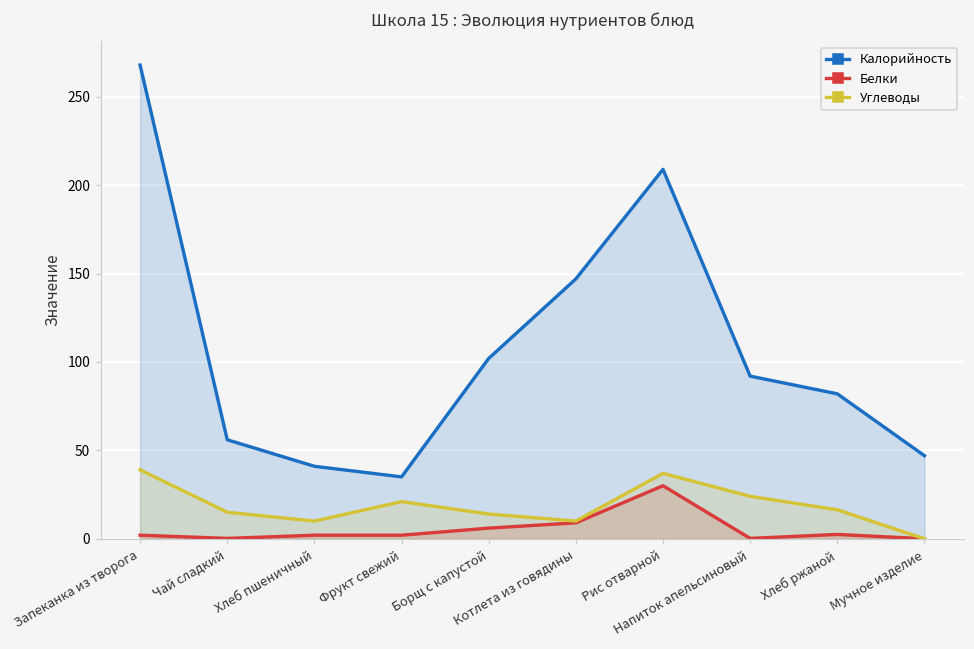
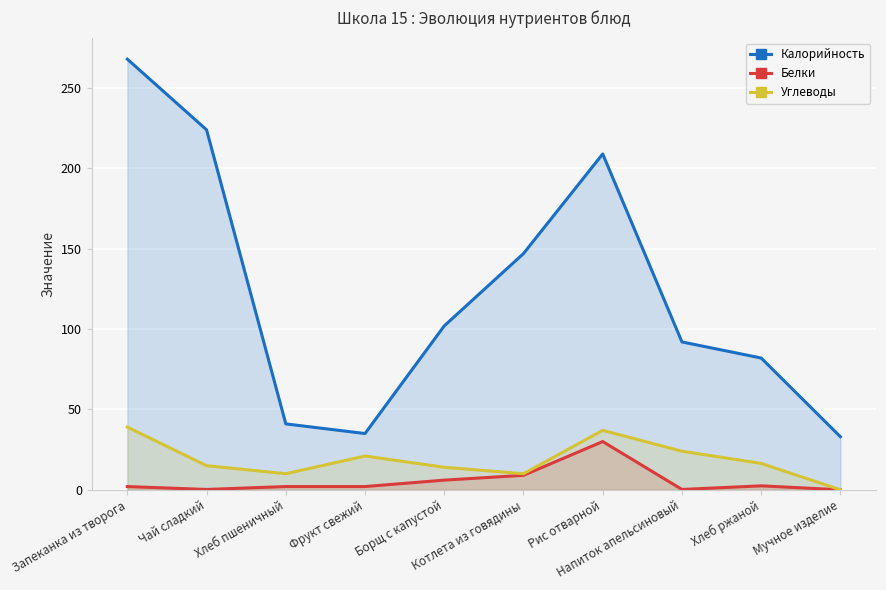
  {
    "Калорийность": {
      "Запеканка из творога": 268,
-     "Чай сладкий": 56,
+     "Чай сладкий": 224,
      "Хлеб пшеничный": 41,
      "Фрукт свежий": 35,
      "Борщ с капустой": 102,
      "Котлета из говядины": 147,
      "Рис отварной": 209,
      "Напиток апельсиновый": 92,
      "Хлеб ржаной": 82,
-     "Мучное изделие": 47
+     "Мучное изделие": 33
    },
    "Белки": {
      "Запеканка из творога": 2,
      "Чай сладкий": 0,
      "Хлеб пшеничный": 2,
      "Фрукт свежий": 2,
      "Борщ с капустой": 6,
      "Рис отварной": 30,
      "Напиток апельсиновый": 0,
      "Хлеб ржаной": 2
    },
    "Углеводы": {
      "Запеканка из творога": 39,
      "Чай сладкий": 15,
      "Хлеб пшеничный": 10,
      "Фрукт свежий": 21,
      "Борщ с капустой": 14,
      "Рис отварной": 37,
      "Напиток апельсиновый": 24,
      "Хлеб ржаной": 16
    }
  }
